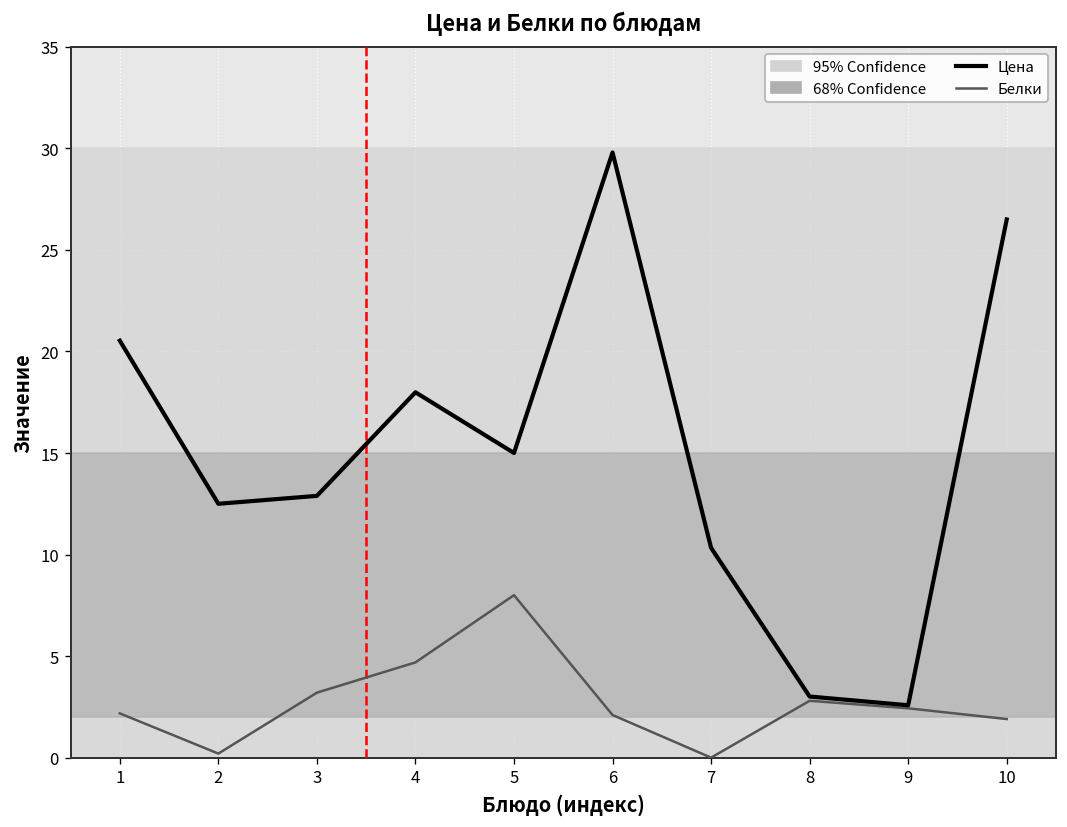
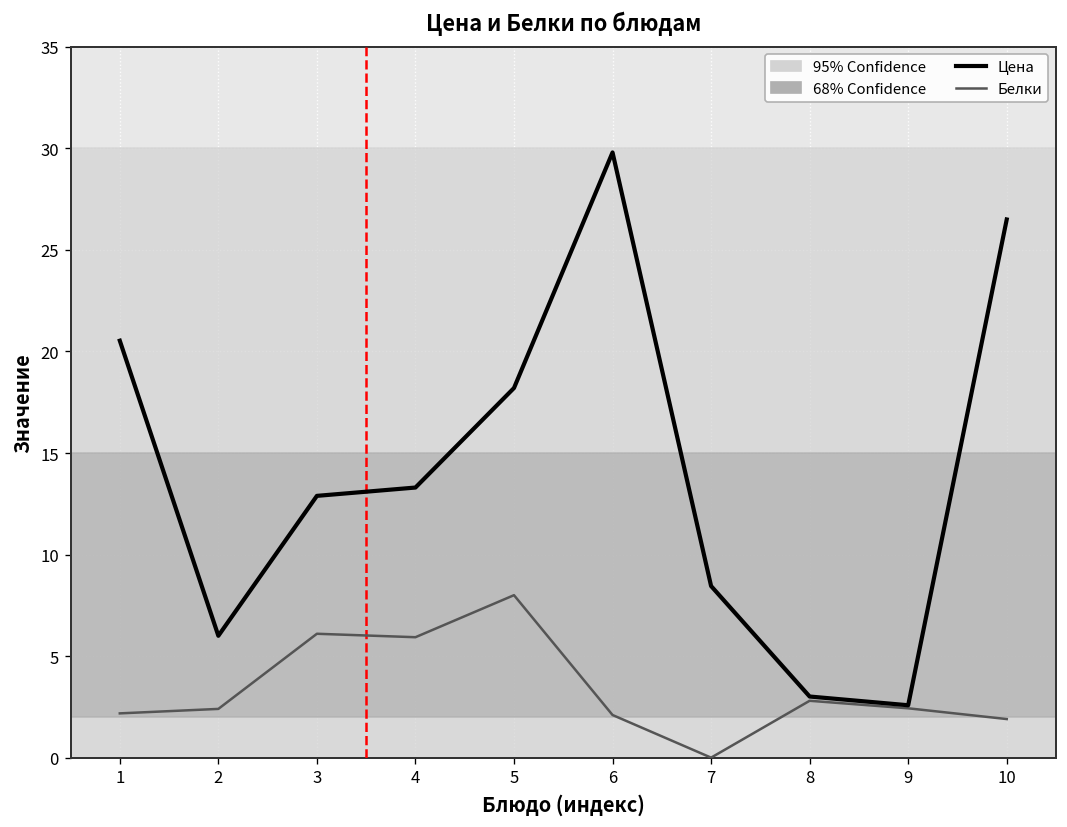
  {
    "Цена": {
      "1": 20.5,
-     "2": 12.5,
+     "2": 6.0,
      "3": 12.9,
-     "4": 18.0,
-     "5": 15.0,
+     "4": 13.3,
+     "5": 18.2,
      "6": 29.8,
-     "7": 10.3,
+     "7": 8.5,
      "8": 3.0,
      "9": 2.6,
      "10": 26.5
    },
    "Белки": {
      "1": 2.2,
-     "2": 0.2,
-     "3": 3.2,
-     "4": 4.7,
+     "2": 2.4,
+     "3": 6.1,
+     "4": 5.9,
      "5": 8.0,
      "6": 2.1,
      "7": 0.0,
      "8": 2.8,
      "9": 2.4,
      "10": 1.9
    }
  }
